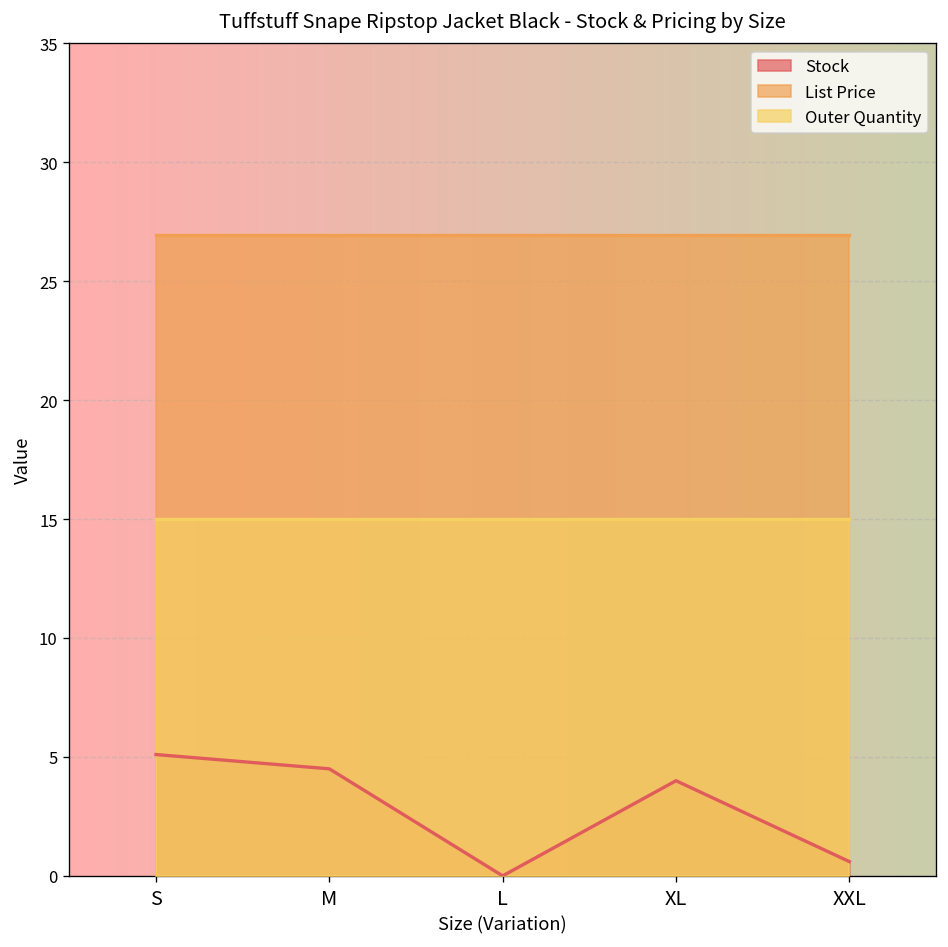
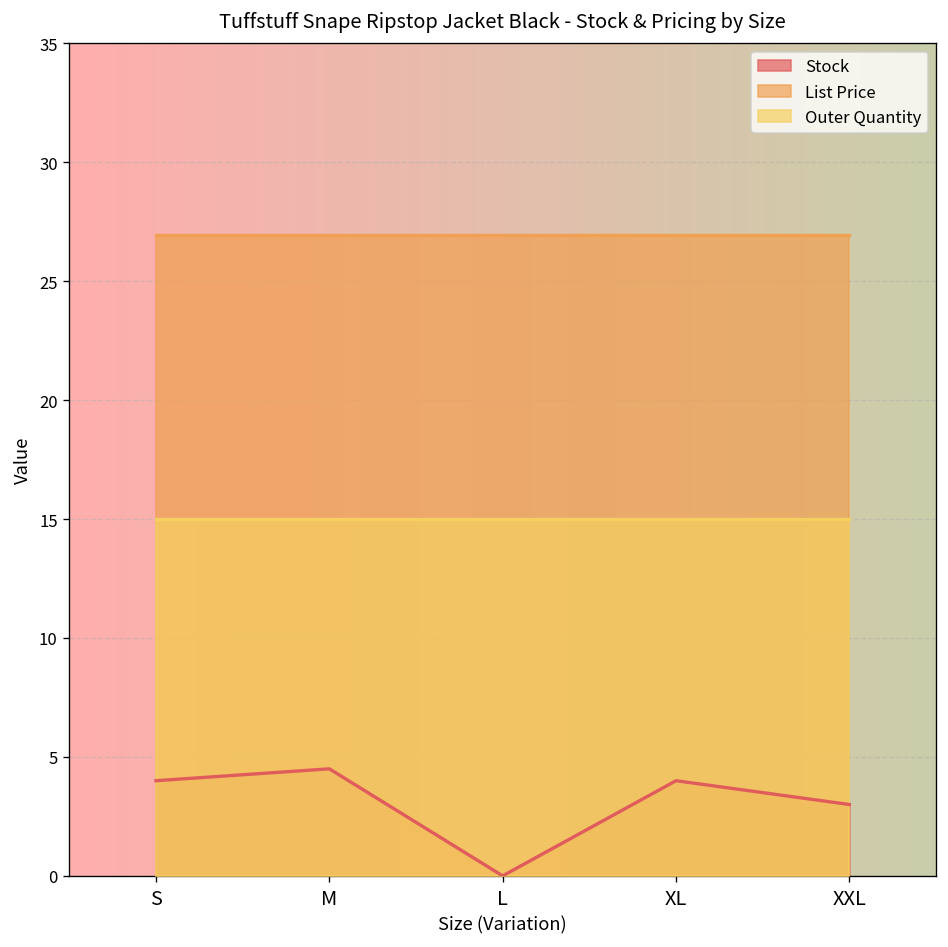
  {
    "Stock": {
-     "S": 5.1,
+     "S": 4.0,
      "M": 4.5,
      "L": 0.0,
      "XL": 4.0,
-     "XXL": 0.6
+     "XXL": 3.0
    }
  }
